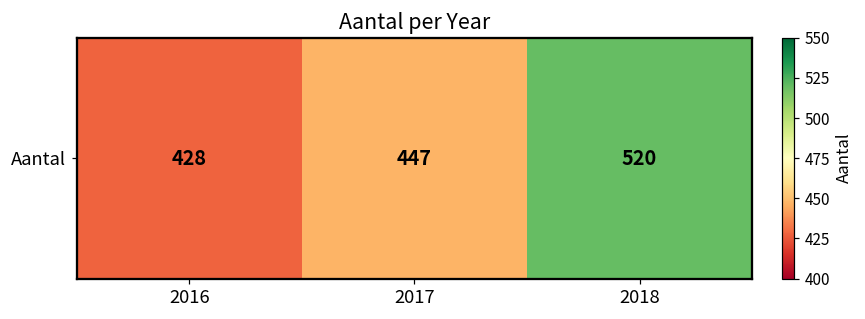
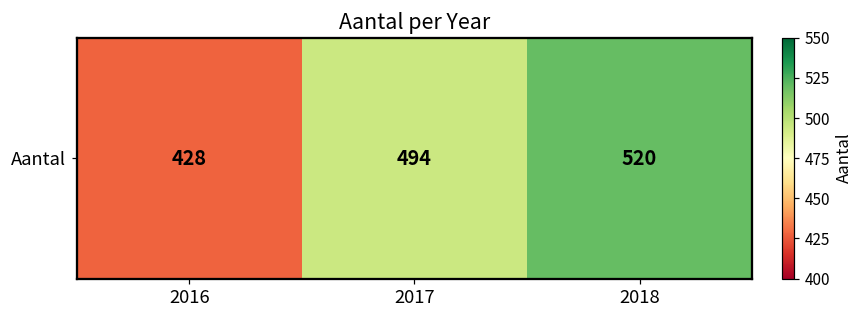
  {
    "Aantal": {
      "2016": 428,
-     "2017": 447,
+     "2017": 494,
      "2018": 520
    }
  }
